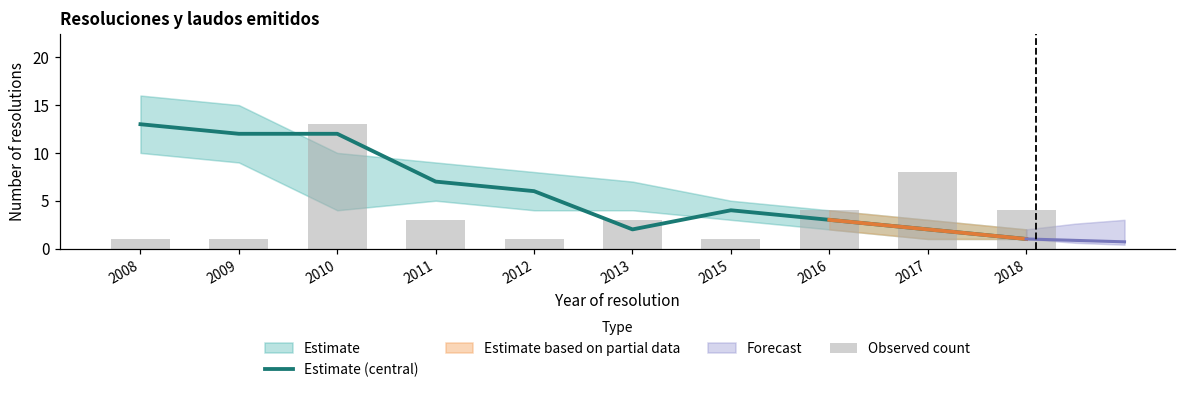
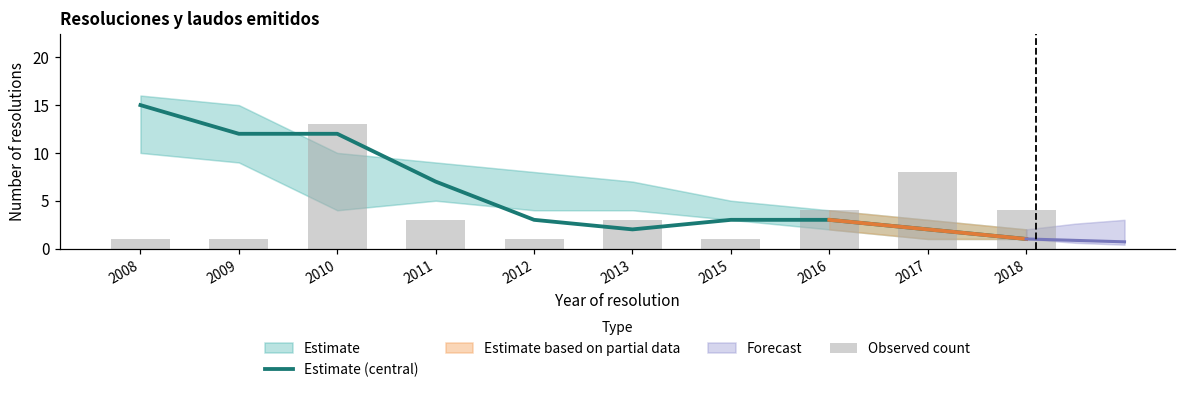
  {
    "Estimate (central)": {
-     "2008": 13,
+     "2008": 15,
      "2009": 12,
      "2010": 12,
      "2011": 7,
-     "2012": 6,
+     "2012": 3,
      "2013": 2,
-     "2015": 4
+     "2015": 3
    }
  }
